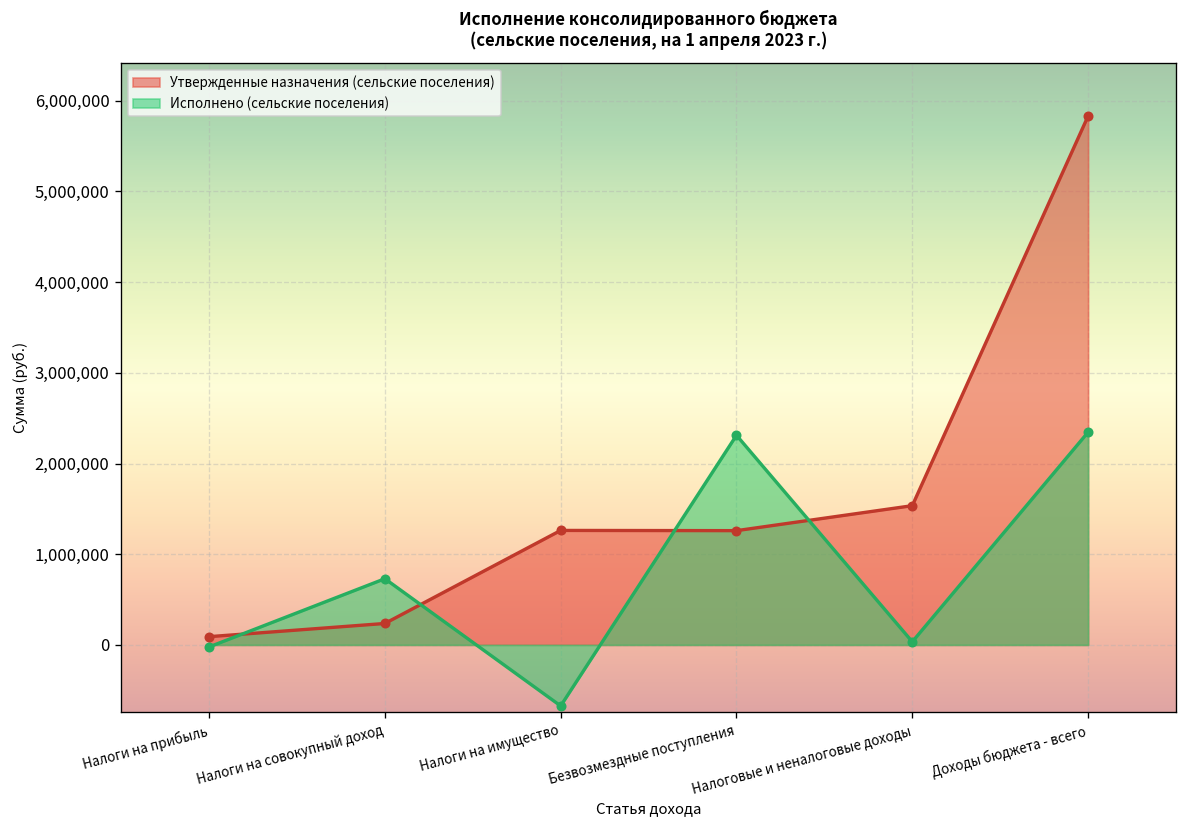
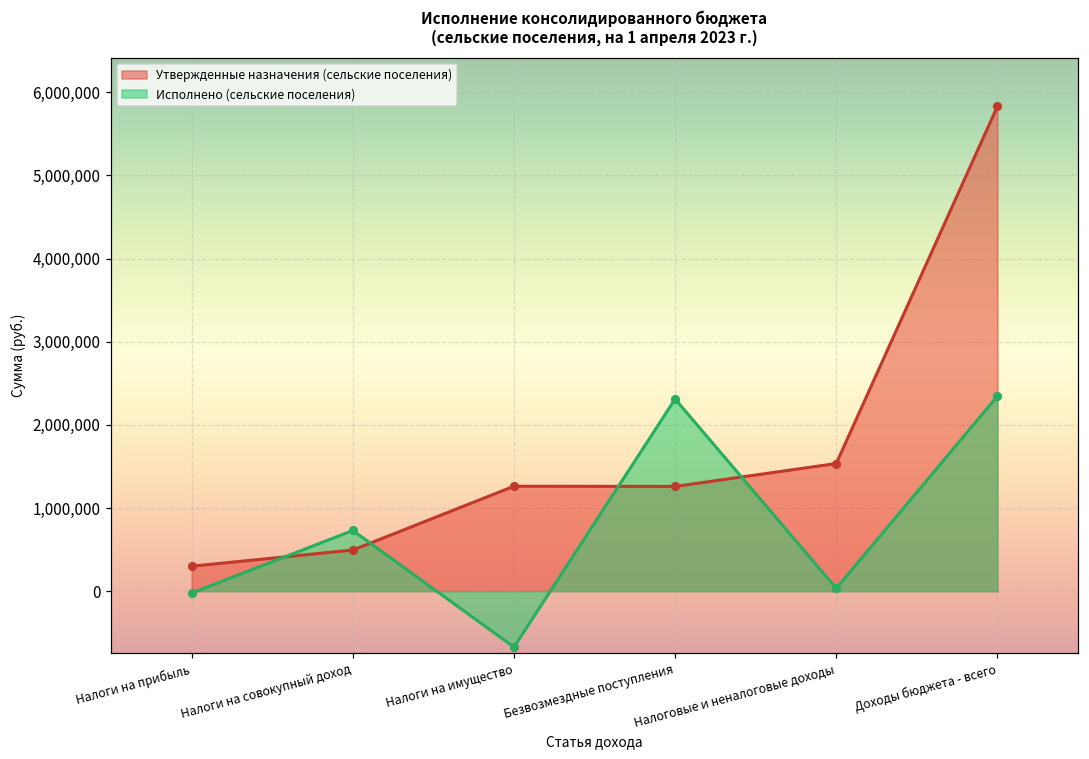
  {
    "Утвержденные назначения (сельские поселения)": {
-     "Налоги на прибыль": "100,000",
-     "Налоги на совокупный доход": "200,000",
+     "Налоги на прибыль": "300,000",
+     "Налоги на совокупный доход": "500,000",
      "Налоги на имущество": "1,300,000",
      "Безвозмездные поступления": "1,300,000",
      "Налоговые и неналоговые доходы": "1,500,000",
      "Доходы бюджета - всего": "5,800,000"
    }
  }
